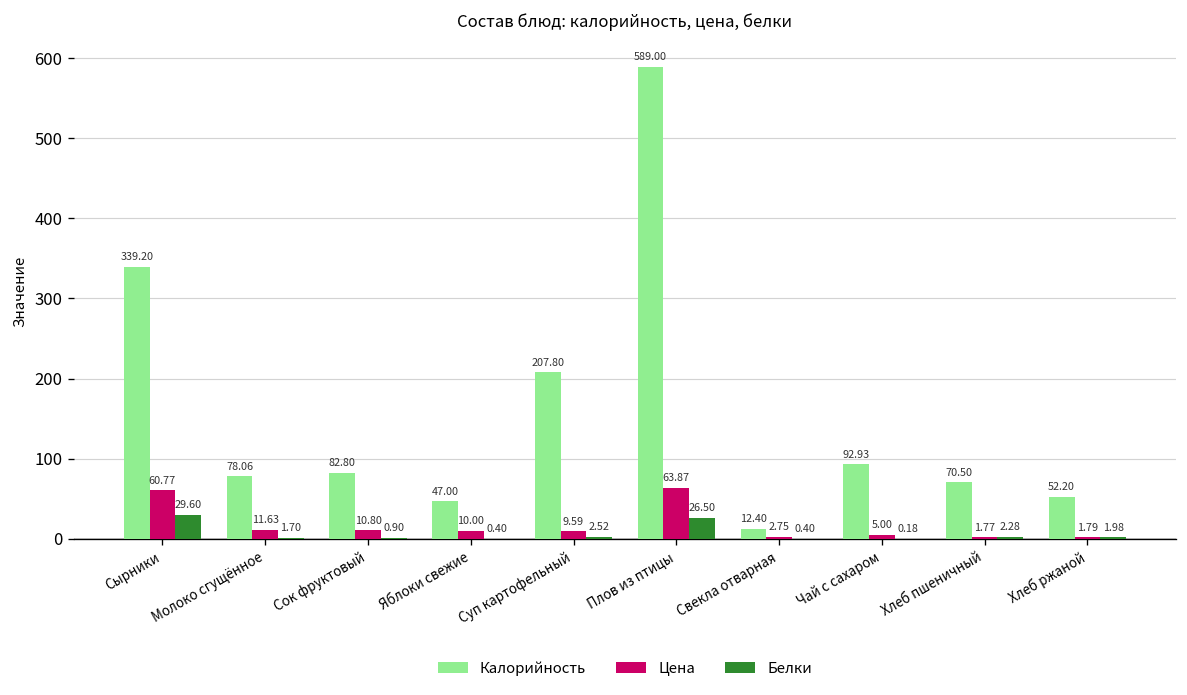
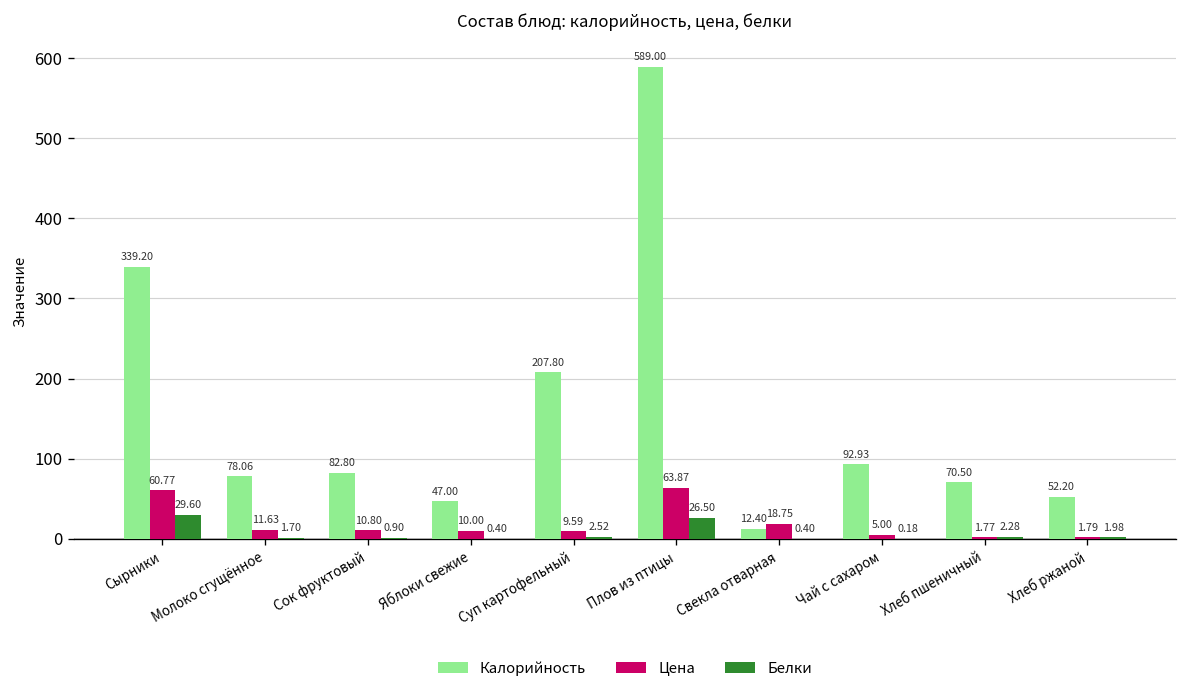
  {
    "Калорийность": {
      "Сырники": 339.20,
      "Молоко сгущённое": 78.06,
      "Сок фруктовый": 82.80,
      "Яблоки свежие": 47.00,
      "Суп картофельный": 207.80,
      "Плов из птицы": 589.00,
      "Свекла отварная": 12.40,
      "Чай с сахаром": 92.93,
      "Хлеб пшеничный": 70.50,
      "Хлеб ржаной": 52.20
    },
    "Цена": {
      "Сырники": 60.77,
      "Молоко сгущённое": 11.63,
      "Сок фруктовый": 10.80,
      "Яблоки свежие": 10.00,
      "Суп картофельный": 9.59,
      "Плов из птицы": 63.87,
-     "Свекла отварная": 2.75,
+     "Свекла отварная": 18.75,
      "Чай с сахаром": 5.00,
      "Хлеб пшеничный": 1.77,
      "Хлеб ржаной": 1.79
    },
    "Белки": {
      "Сырники": 29.60,
      "Молоко сгущённое": 1.70,
      "Сок фруктовый": 0.90,
      "Яблоки свежие": 0.40,
      "Суп картофельный": 2.52,
      "Плов из птицы": 26.50,
      "Свекла отварная": 0.40,
      "Чай с сахаром": 0.18,
      "Хлеб пшеничный": 2.28,
      "Хлеб ржаной": 1.98
    }
  }
